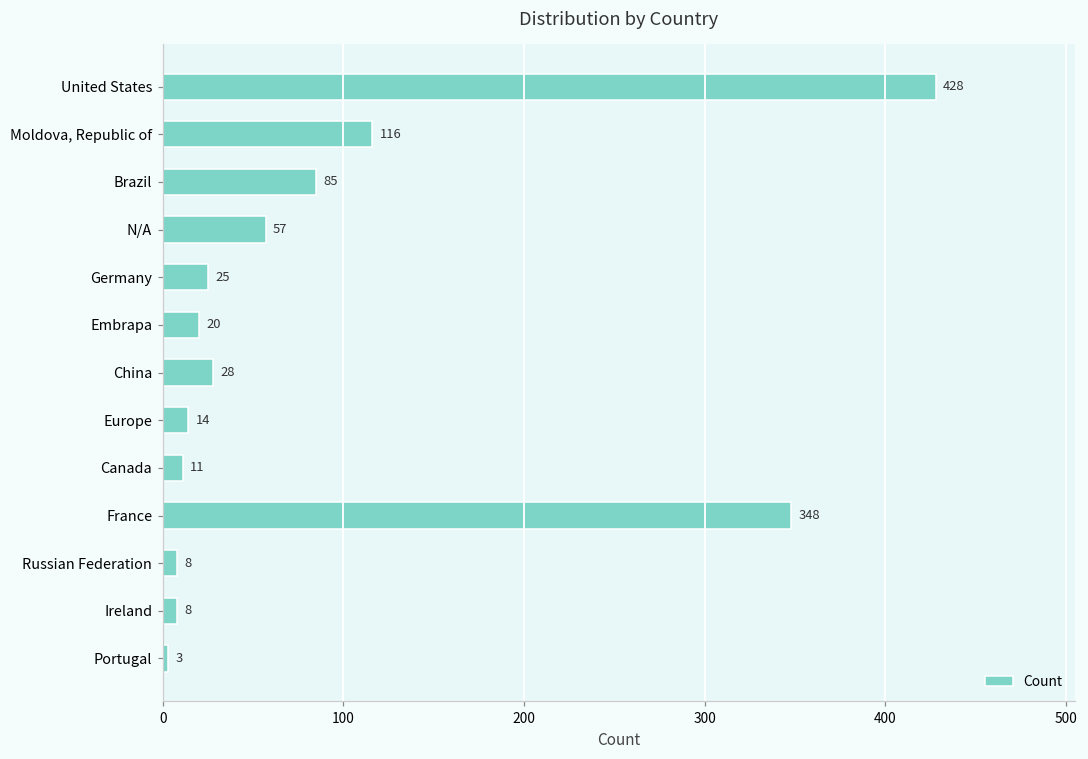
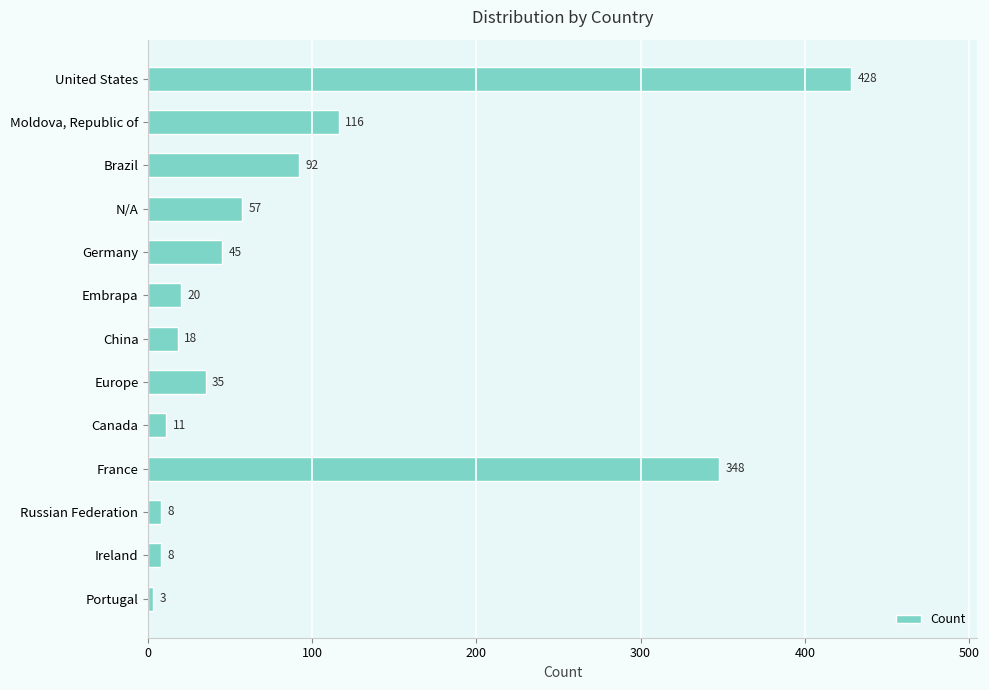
  {
    "United States": 428,
    "Moldova, Republic of": 116,
-   "Brazil": 85,
+   "Brazil": 92,
    "N/A": 57,
-   "Germany": 25,
+   "Germany": 45,
    "Embrapa": 20,
-   "China": 28,
-   "Europe": 14,
+   "China": 18,
+   "Europe": 35,
    "Canada": 11,
    "France": 348,
    "Russian Federation": 8,
    "Ireland": 8,
    "Portugal": 3
  }
